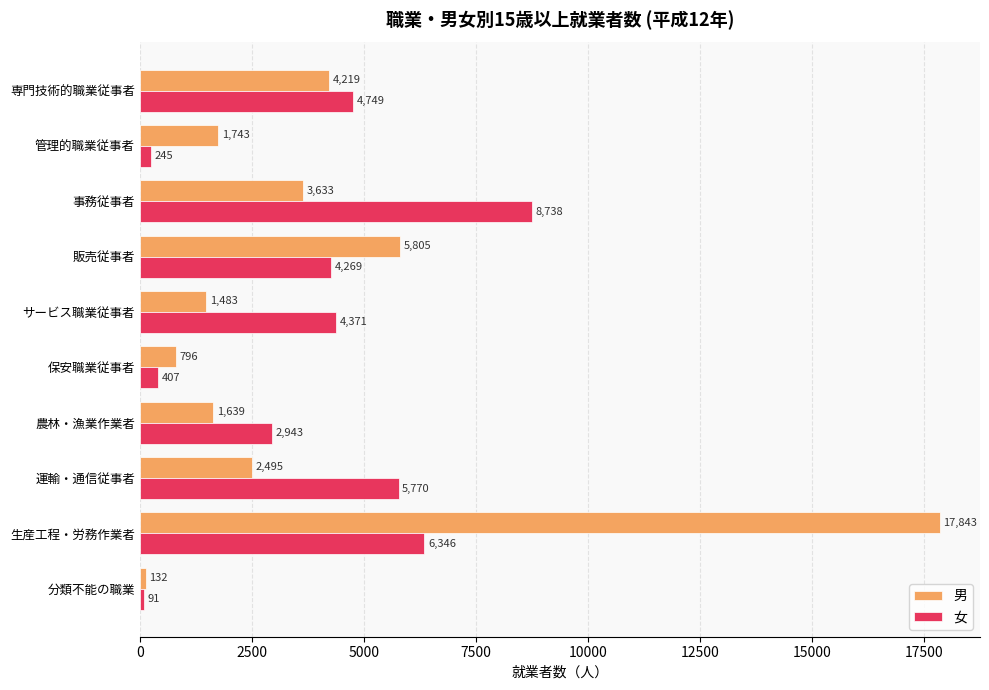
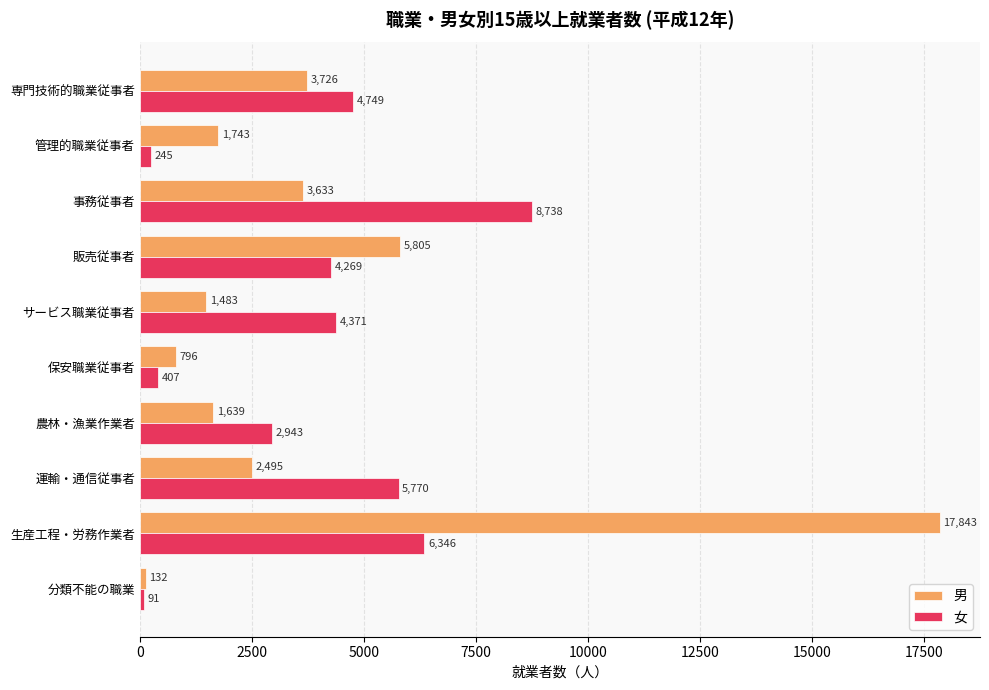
  {
    "男": {
-     "専門技術的職業従事者": "4,219",
+     "専門技術的職業従事者": "3,726",
      "管理的職業従事者": "1,743",
      "事務従事者": "3,633",
      "販売従事者": "5,805",
      "サービス職業従事者": "1,483",
      "保安職業従事者": "796",
      "農林・漁業作業者": "1,639",
      "運輸・通信従事者": "2,495",
      "生産工程・労務作業者": "17,843",
      "分類不能の職業": "132"
    },
    "女": {
      "専門技術的職業従事者": "4,749",
      "管理的職業従事者": "245",
      "事務従事者": "8,738",
      "販売従事者": "4,269",
      "サービス職業従事者": "4,371",
      "保安職業従事者": "407",
      "農林・漁業作業者": "2,943",
      "運輸・通信従事者": "5,770",
      "生産工程・労務作業者": "6,346",
      "分類不能の職業": "91"
    }
  }
